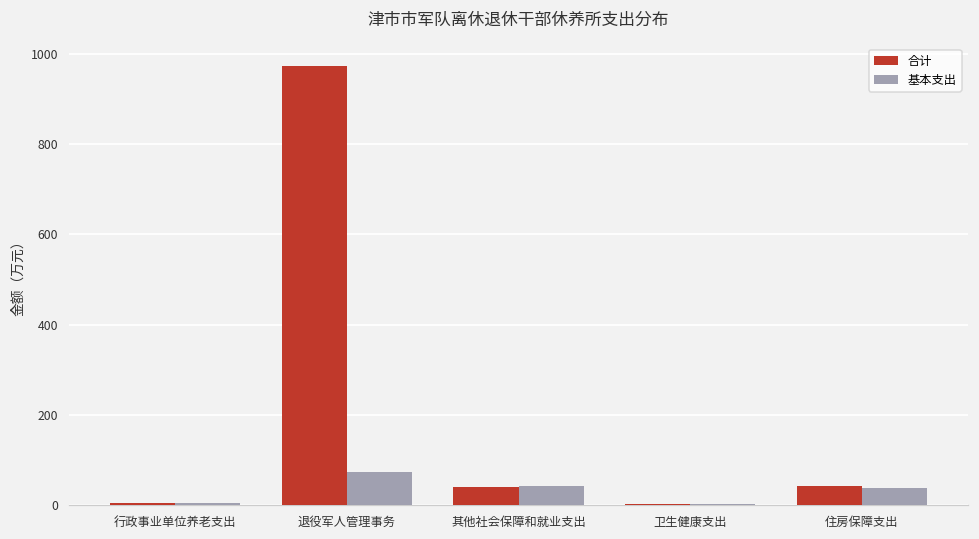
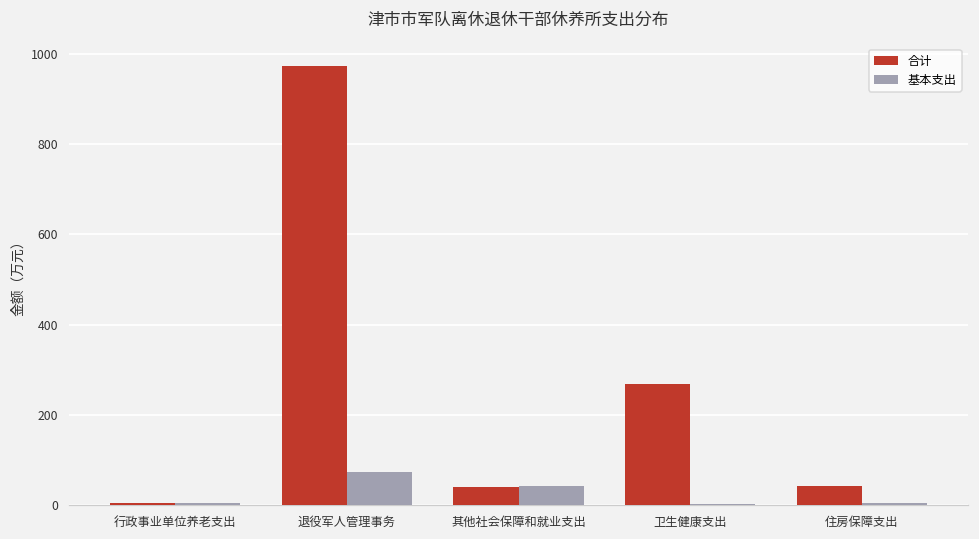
  {
    "合计": {
      "退役军人管理事务": 970,
      "其他社会保障和就业支出": 40,
-     "卫生健康支出": 0,
+     "卫生健康支出": 270,
      "住房保障支出": 40
    },
    "基本支出": {
      "退役军人管理事务": 70,
      "其他社会保障和就业支出": 40,
-     "住房保障支出": 40
+     "住房保障支出": 0
    }
  }
